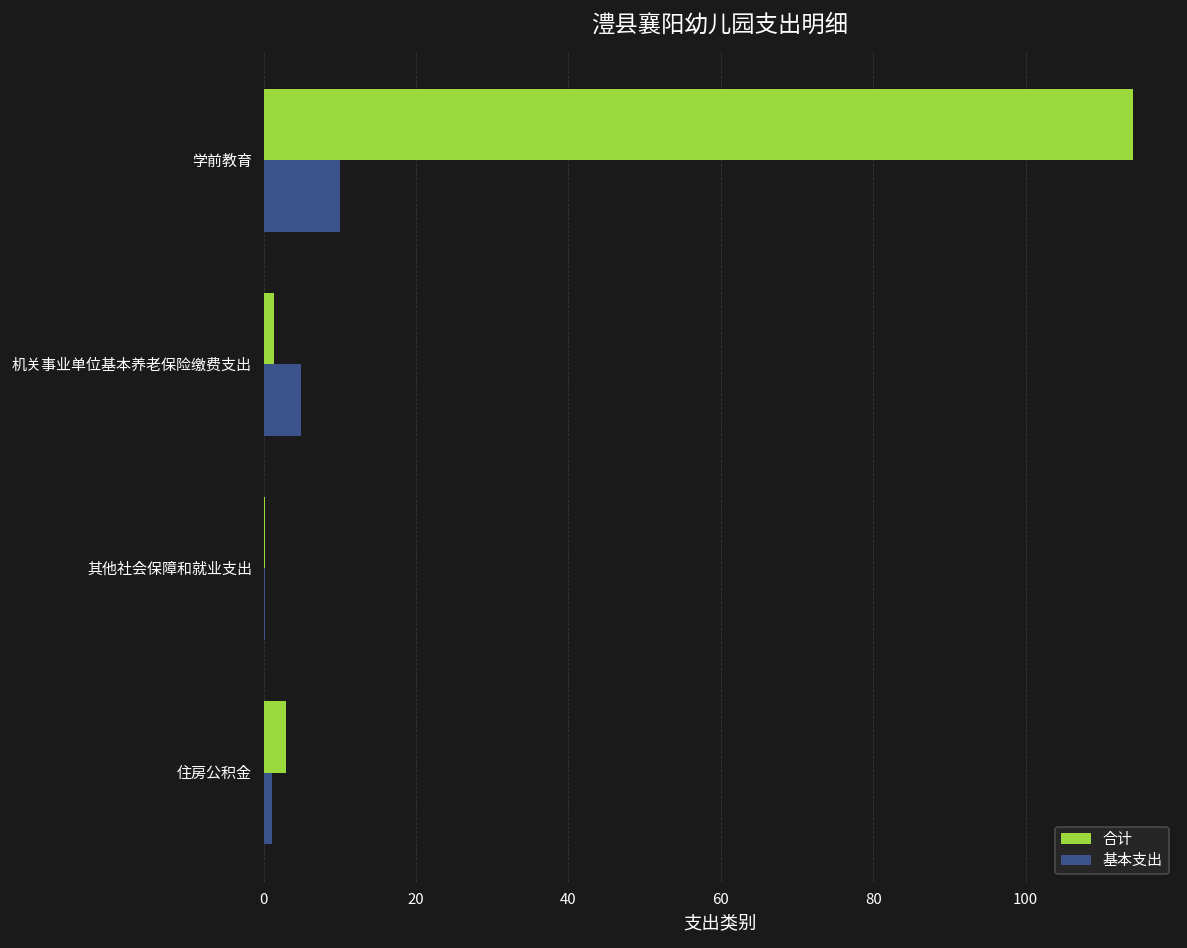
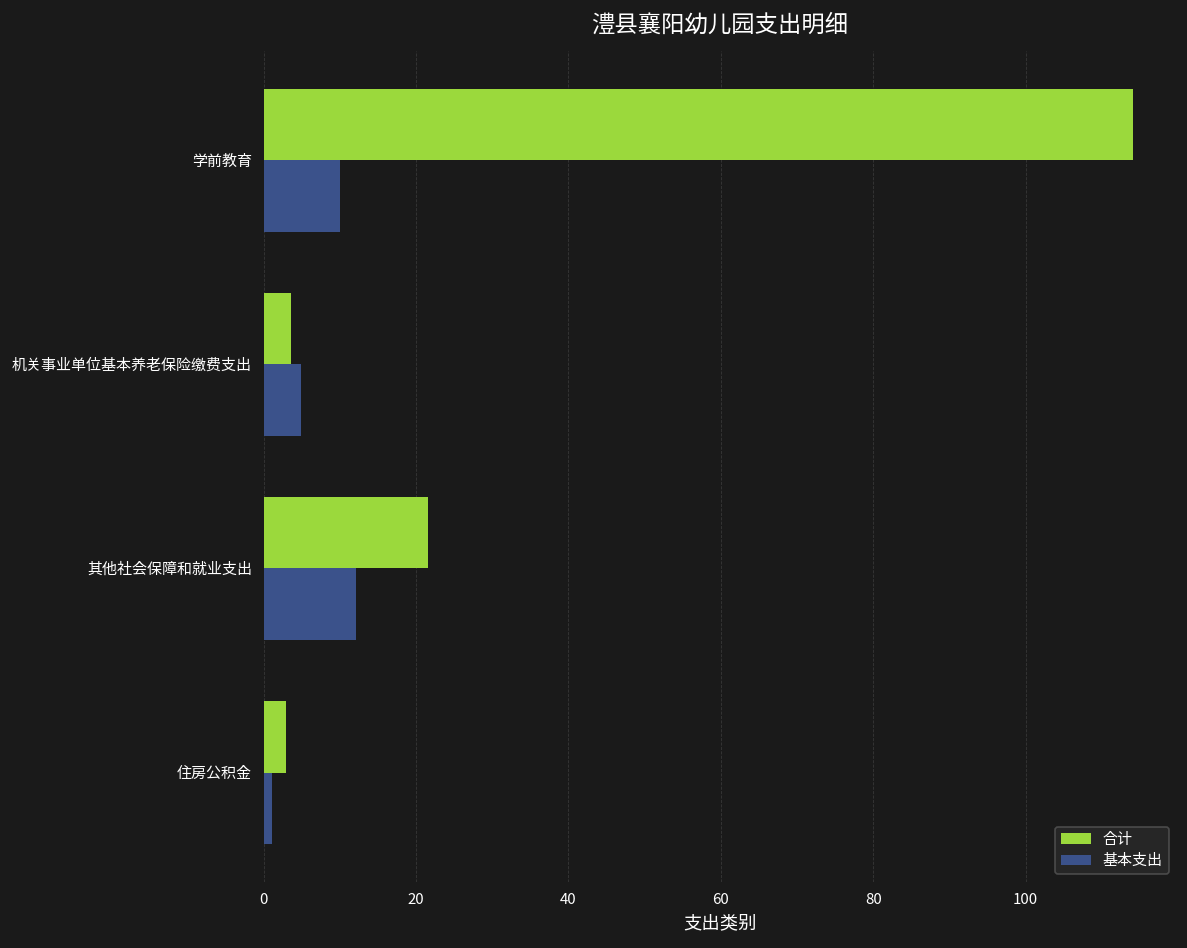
  {
    "合计": {
      "学前教育": 114,
-     "机关事业单位基本养老保险缴费支出": 1,
-     "其他社会保障和就业支出": 0,
+     "机关事业单位基本养老保险缴费支出": 4,
+     "其他社会保障和就业支出": 22,
      "住房公积金": 3
    },
    "基本支出": {
      "学前教育": 10,
      "机关事业单位基本养老保险缴费支出": 5,
-     "其他社会保障和就业支出": 0,
+     "其他社会保障和就业支出": 12,
      "住房公积金": 1
    }
  }
